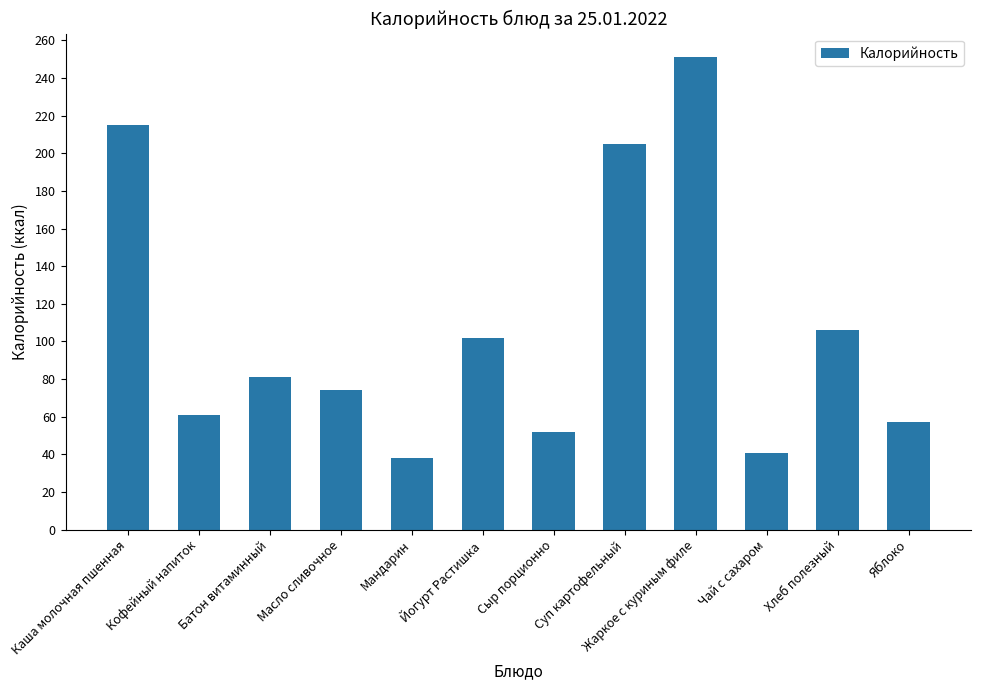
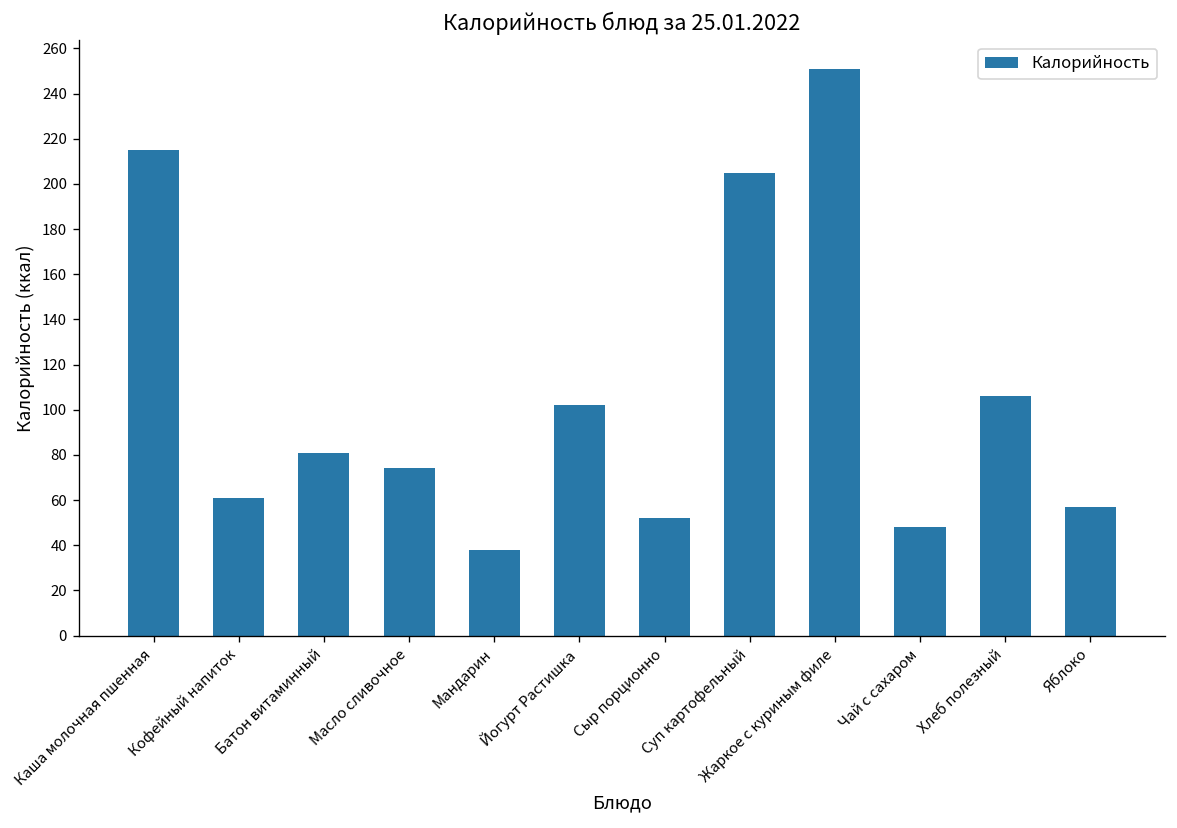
  {
    "Каша молочная пшенная": 215,
    "Кофейный напиток": 61,
    "Батон витаминный": 81,
    "Масло сливочное": 74,
    "Мандарин": 38,
    "Йогурт Растишка": 102,
    "Сыр порционно": 52,
    "Суп картофельный": 205,
    "Жаркое с куриным филе": 251,
-   "Чай с сахаром": 41,
+   "Чай с сахаром": 48,
    "Хлеб полезный": 106,
    "Яблоко": 57
  }
